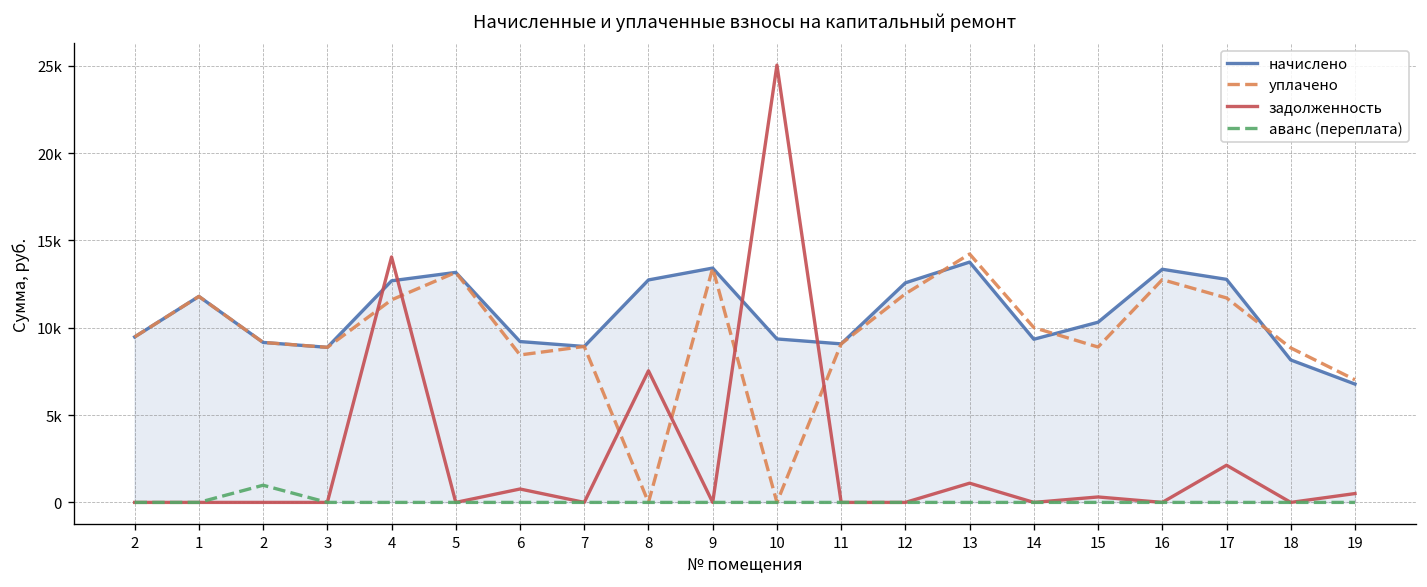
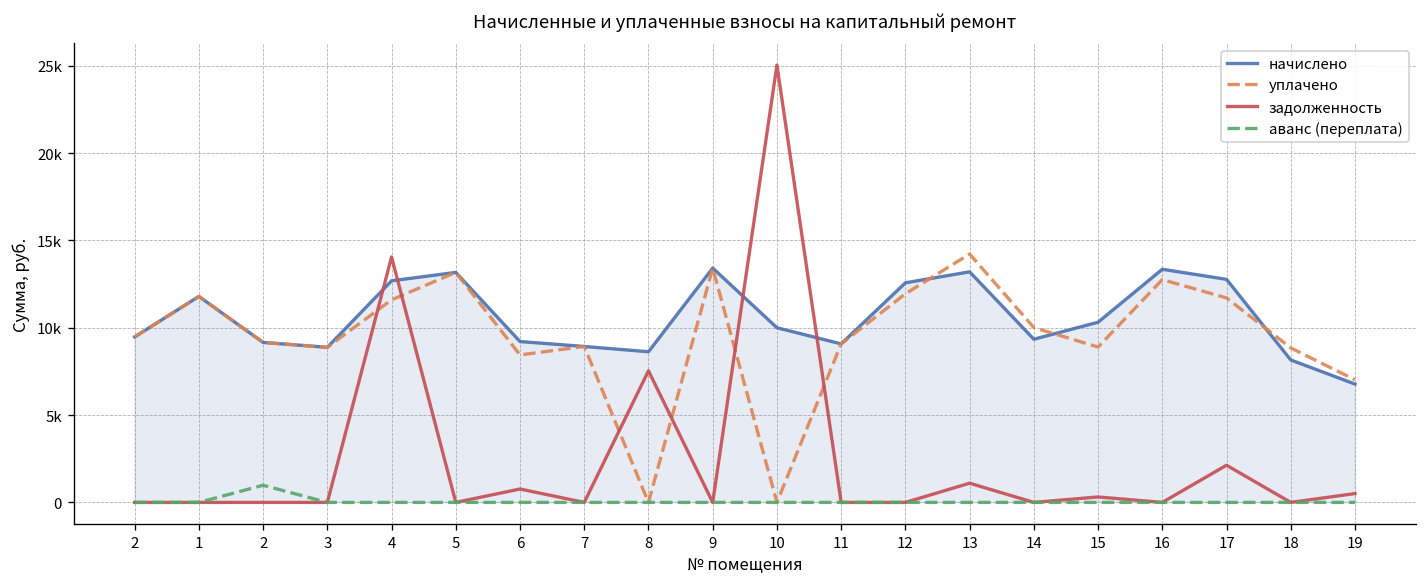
  {
    "начислено": {
      "4": 12700,
      "6": 9200,
-     "8": 12700,
-     "10": 9400,
+     "8": 8600,
+     "10": 10000,
      "12": 12600,
-     "13": 13800,
+     "13": 13200,
      "14": 9300,
      "15": 10300,
      "16": 13300,
      "17": 12800,
      "18": 8200,
      "19": 6800
    },
    "аванс (переплата)": {
      "4": 0,
      "6": 0,
      "13": 0,
      "15": 0,
      "17": 0,
      "19": 0
    }
  }
